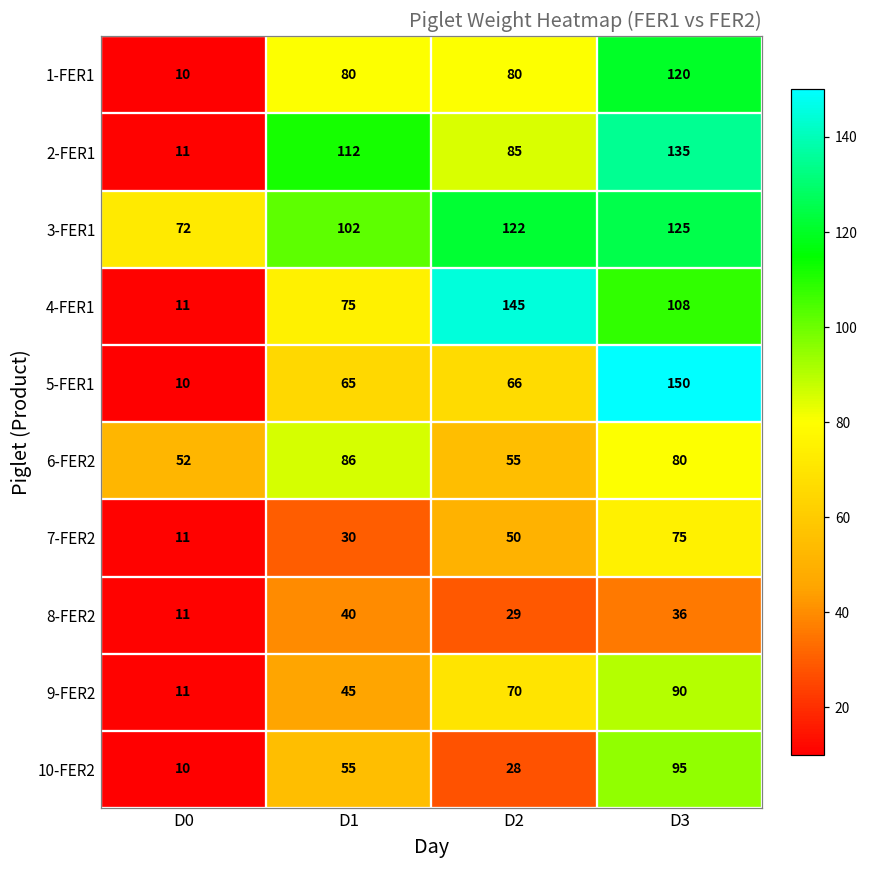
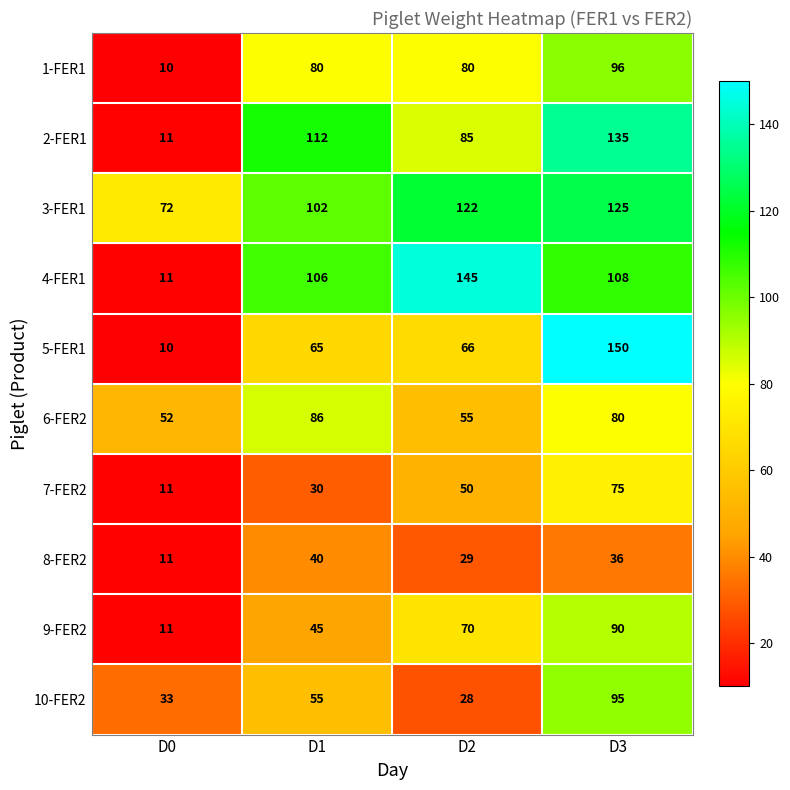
  {
    "1-FER1": {
      "D0": 10,
      "D1": 80,
      "D2": 80,
-     "D3": 120
+     "D3": 96
    },
    "2-FER1": {
      "D0": 11,
      "D1": 112,
      "D2": 85,
      "D3": 135
    },
    "3-FER1": {
      "D0": 72,
      "D1": 102,
      "D2": 122,
      "D3": 125
    },
    "4-FER1": {
      "D0": 11,
-     "D1": 75,
+     "D1": 106,
      "D2": 145,
      "D3": 108
    },
    "5-FER1": {
      "D0": 10,
      "D1": 65,
      "D2": 66,
      "D3": 150
    },
    "6-FER2": {
      "D0": 52,
      "D1": 86,
      "D2": 55,
      "D3": 80
    },
    "7-FER2": {
      "D0": 11,
      "D1": 30,
      "D2": 50,
      "D3": 75
    },
    "8-FER2": {
      "D0": 11,
      "D1": 40,
      "D2": 29,
      "D3": 36
    },
    "9-FER2": {
      "D0": 11,
      "D1": 45,
      "D2": 70,
      "D3": 90
    },
    "10-FER2": {
-     "D0": 10,
+     "D0": 33,
      "D1": 55,
      "D2": 28,
      "D3": 95
    }
  }
